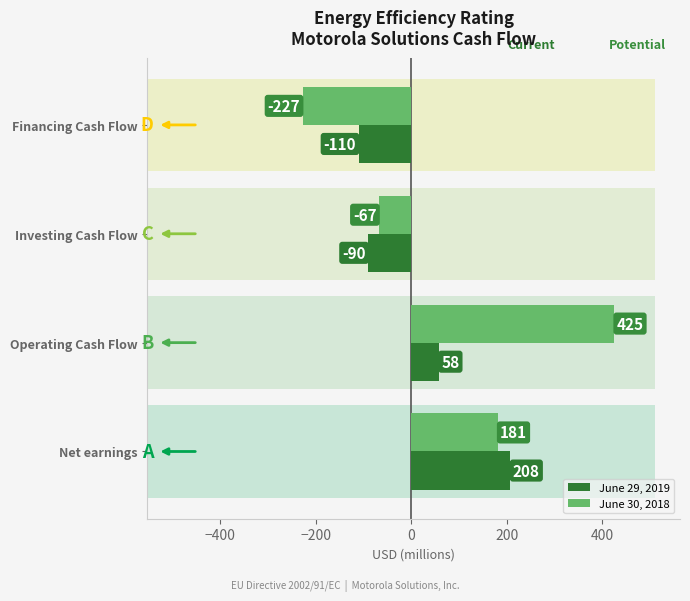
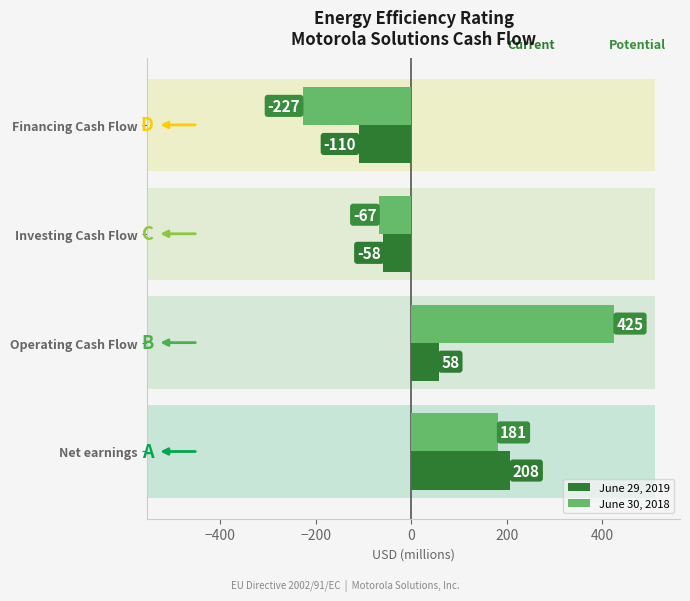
  {
    "June 29, 2019": {
-     "Investing Cash Flow": -90
+     "Investing Cash Flow": -58
    }
  }
